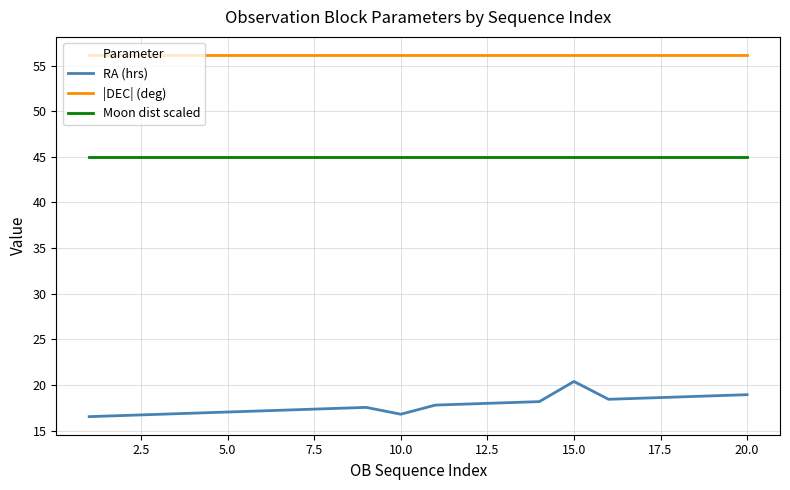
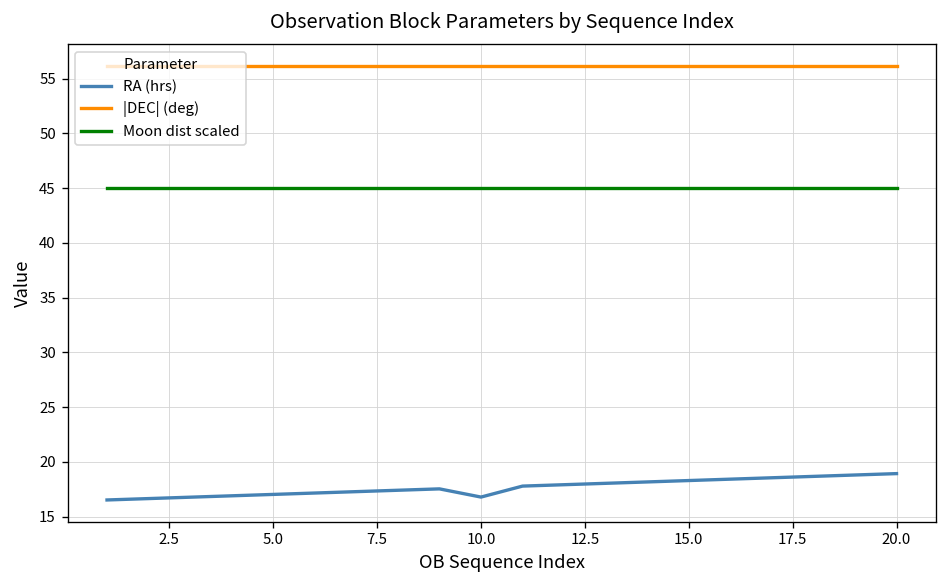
  {
    "RA (hrs)": {
      "5.0": 17,
      "10.0": 17,
-     "15.0": 20,
+     "15.0": 18,
      "20.0": 19
    },
    "|DEC| (deg)": {
      "5.0": 56,
      "10.0": 56,
      "15.0": 56,
      "20.0": 56
    },
    "Moon dist scaled": {
      "5.0": 45,
      "10.0": 45,
      "15.0": 45,
      "20.0": 45
    }
  }
